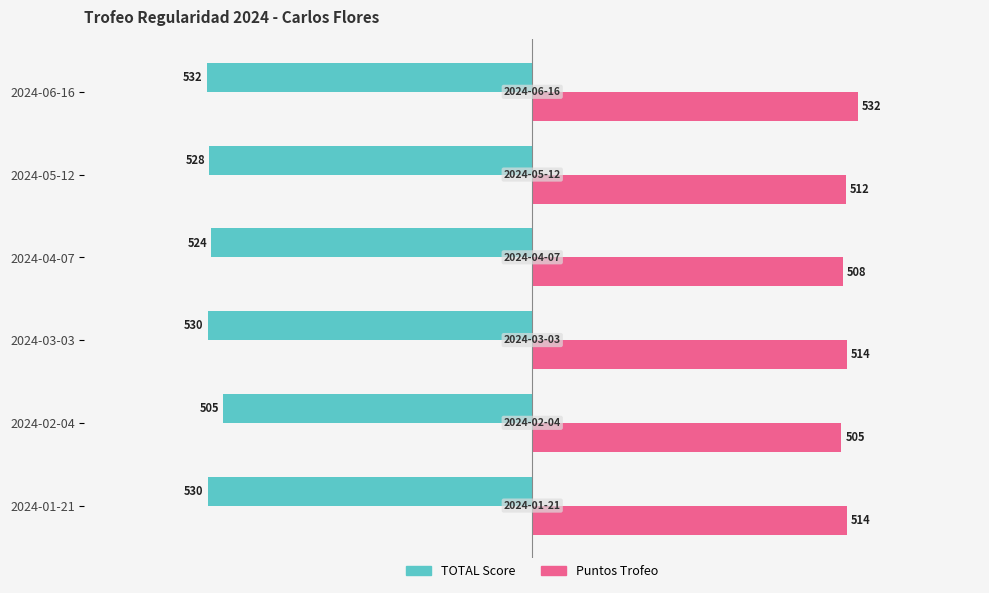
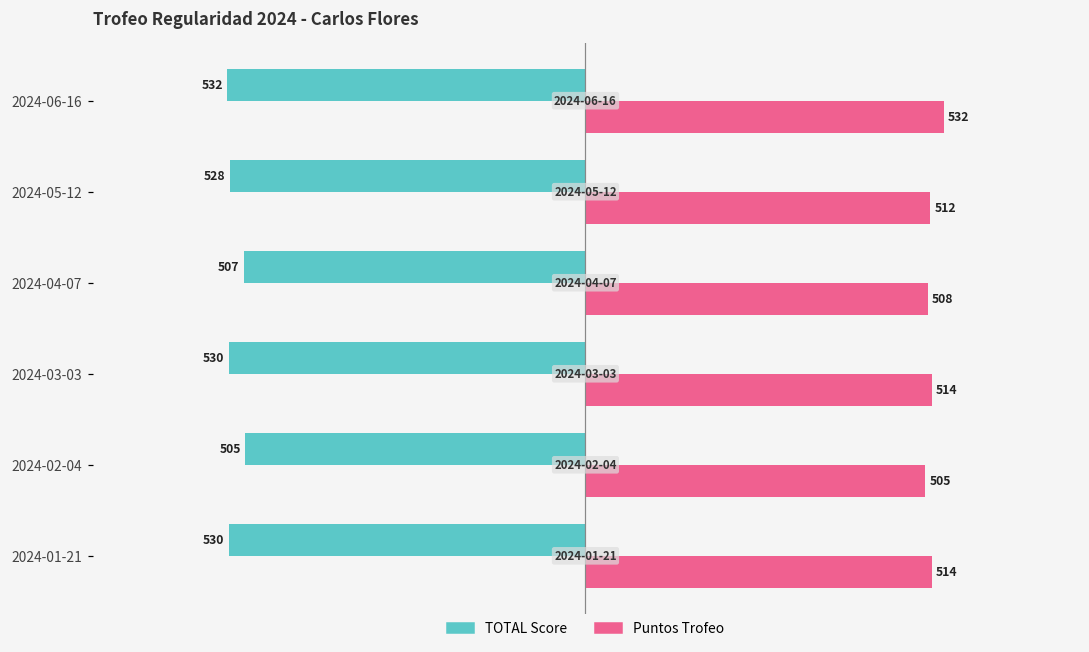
  {
    "TOTAL Score": {
-     "2024-04-07": 524
+     "2024-04-07": 507
    }
  }
